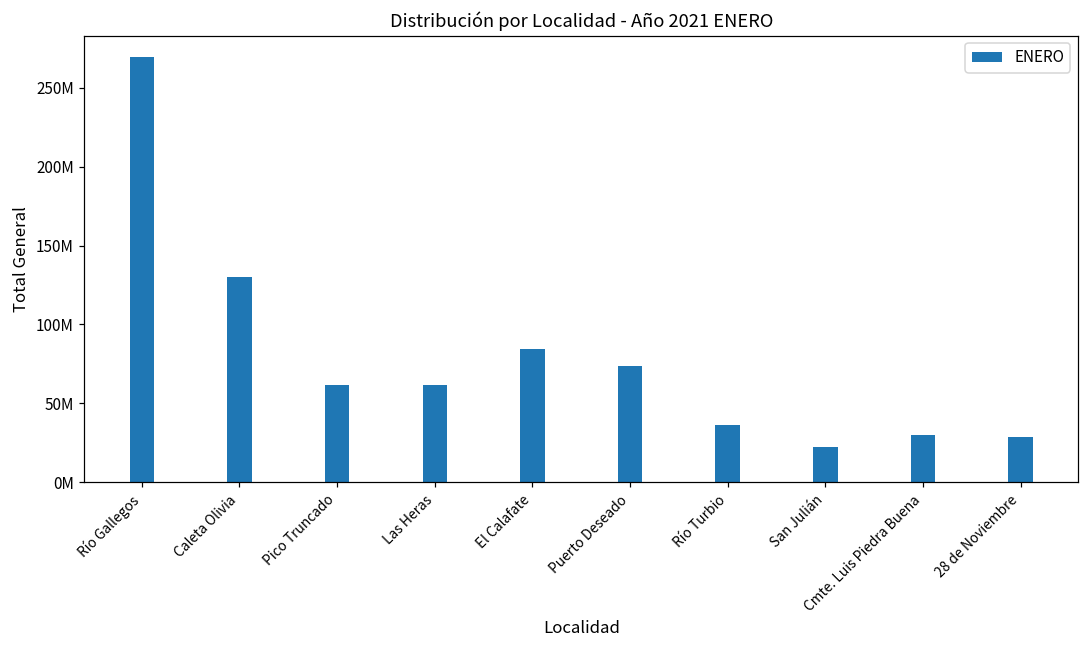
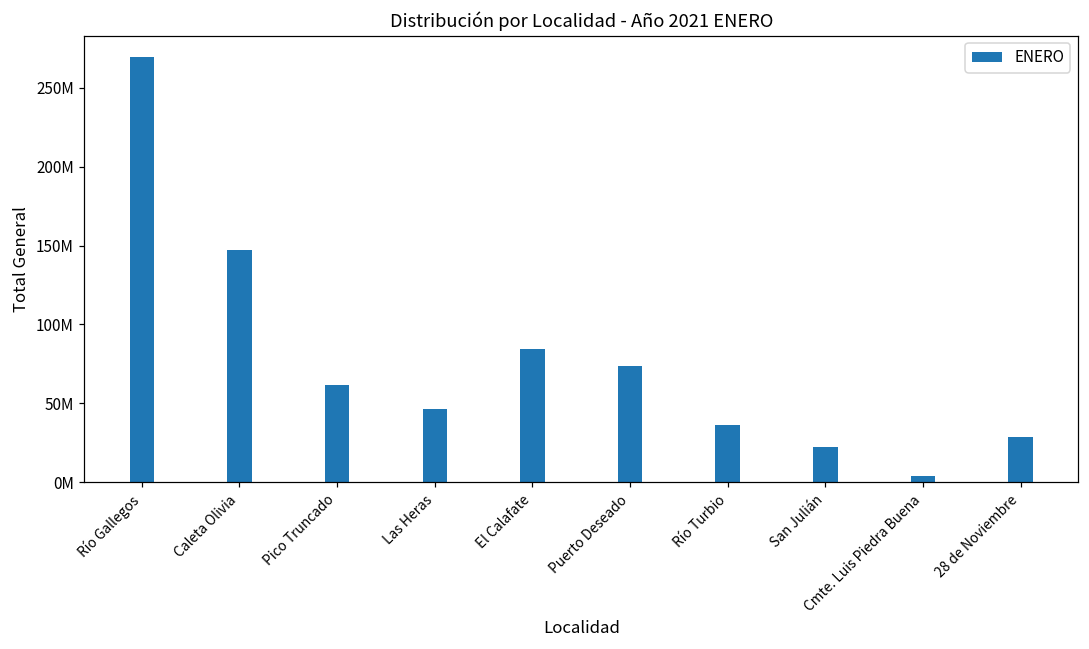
  {
    "Río Gallegos": 269000000,
-   "Caleta Olivia": 130000000,
+   "Caleta Olivia": 147000000,
    "Pico Truncado": 62000000,
-   "Las Heras": 61000000,
+   "Las Heras": 46000000,
    "El Calafate": 84000000,
    "Puerto Deseado": 74000000,
    "Río Turbio": 36000000,
    "San Julián": 23000000,
-   "Cmte. Luis Piedra Buena": 30000000,
+   "Cmte. Luis Piedra Buena": 4000000,
    "28 de Noviembre": 29000000
  }
